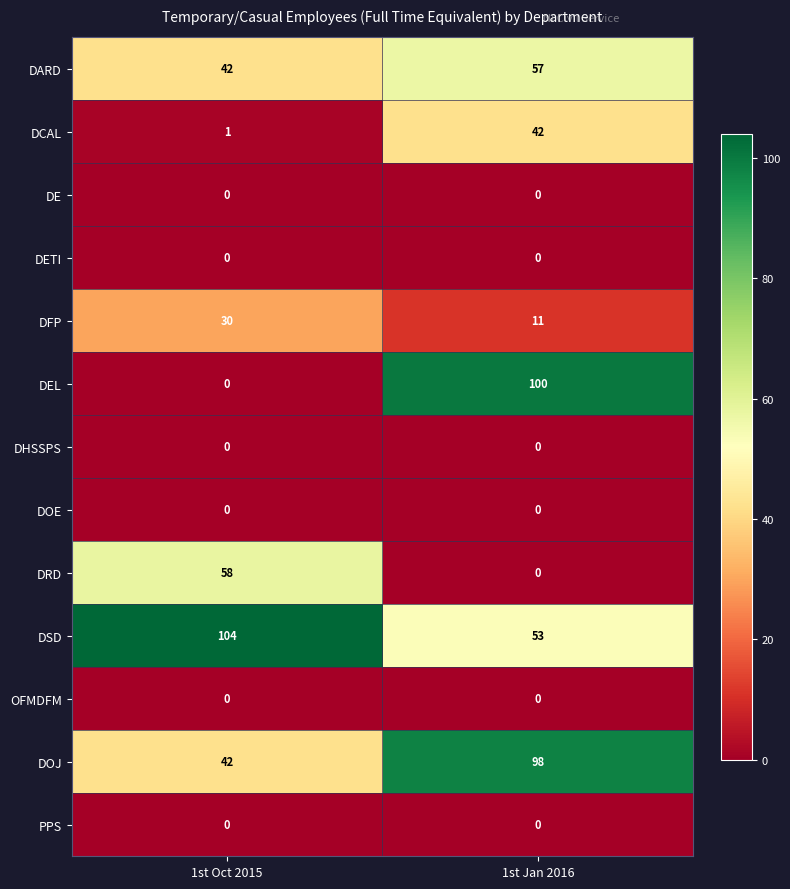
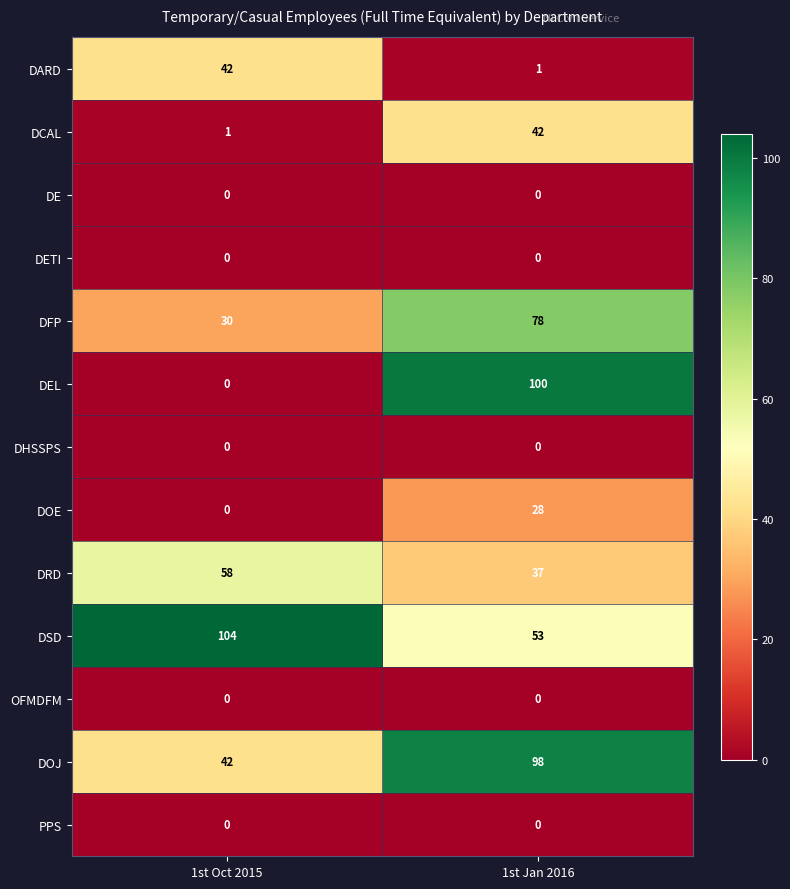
  {
    "DARD": {
      "1st Oct 2015": 42,
-     "1st Jan 2016": 57
+     "1st Jan 2016": 1
    },
    "DCAL": {
      "1st Oct 2015": 1,
      "1st Jan 2016": 42
    },
    "DE": {
      "1st Oct 2015": 0,
      "1st Jan 2016": 0
    },
    "DETI": {
      "1st Oct 2015": 0,
      "1st Jan 2016": 0
    },
    "DFP": {
      "1st Oct 2015": 30,
-     "1st Jan 2016": 11
+     "1st Jan 2016": 78
    },
    "DEL": {
      "1st Oct 2015": 0,
      "1st Jan 2016": 100
    },
    "DHSSPS": {
      "1st Oct 2015": 0,
      "1st Jan 2016": 0
    },
    "DOE": {
      "1st Oct 2015": 0,
-     "1st Jan 2016": 0
+     "1st Jan 2016": 28
    },
    "DRD": {
      "1st Oct 2015": 58,
-     "1st Jan 2016": 0
+     "1st Jan 2016": 37
    },
    "DSD": {
      "1st Oct 2015": 104,
      "1st Jan 2016": 53
    },
    "OFMDFM": {
      "1st Oct 2015": 0,
      "1st Jan 2016": 0
    },
    "DOJ": {
      "1st Oct 2015": 42,
      "1st Jan 2016": 98
    },
    "PPS": {
      "1st Oct 2015": 0,
      "1st Jan 2016": 0
    }
  }
